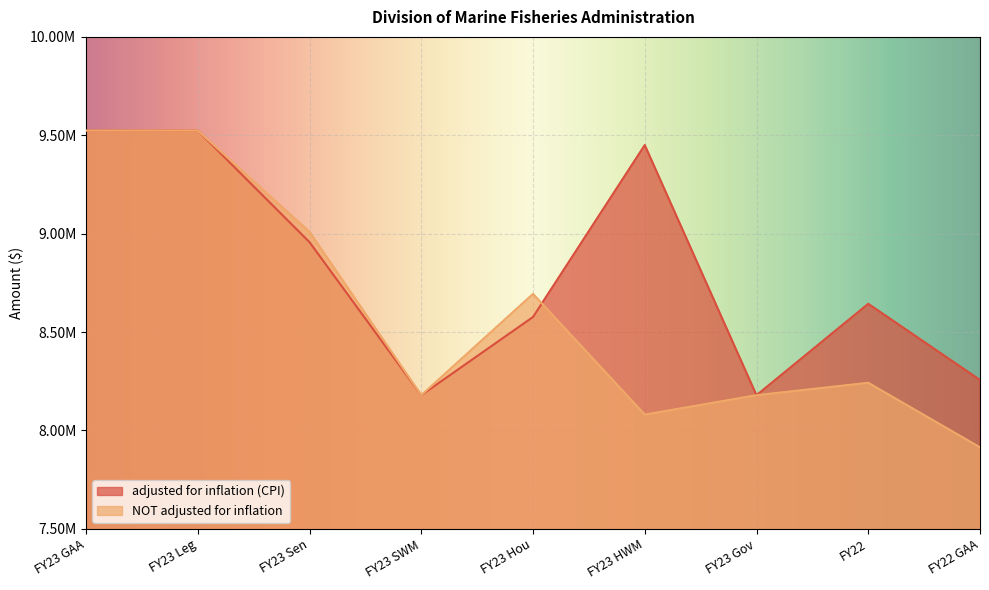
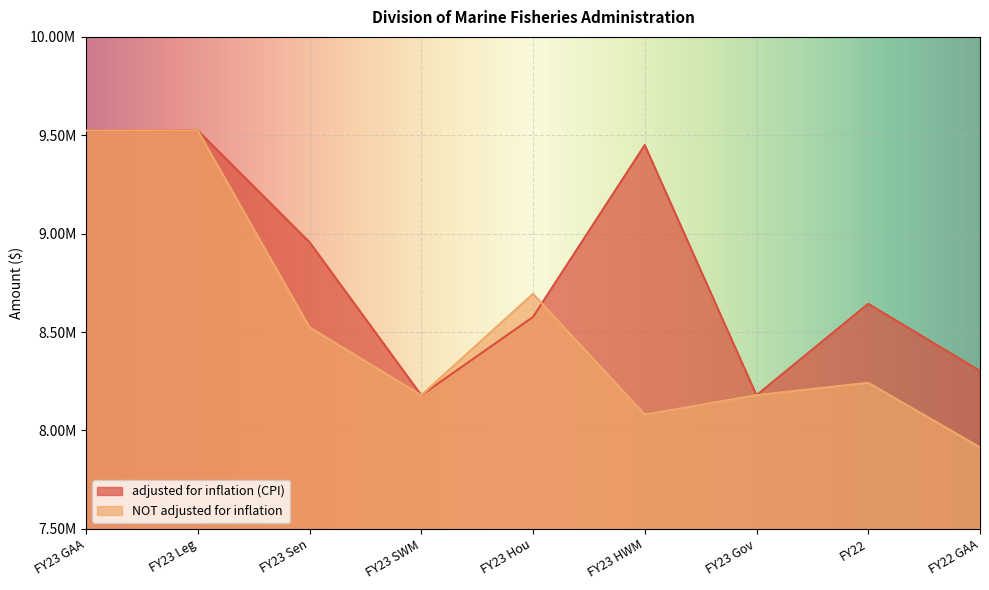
  {
    "adjusted for inflation (CPI)": {
      "FY23 Sen": 8960000,
      "FY23 Hou": 8580000,
      "FY23 HWM": 9450000,
      "FY22": 8640000,
-     "FY22 GAA": 8260000
+     "FY22 GAA": 8300000
    },
    "NOT adjusted for inflation": {
-     "FY23 Sen": 9010000,
+     "FY23 Sen": 8520000,
      "FY23 Hou": 8690000,
      "FY23 HWM": 8080000,
      "FY22": 8240000,
      "FY22 GAA": 7910000
    }
  }
